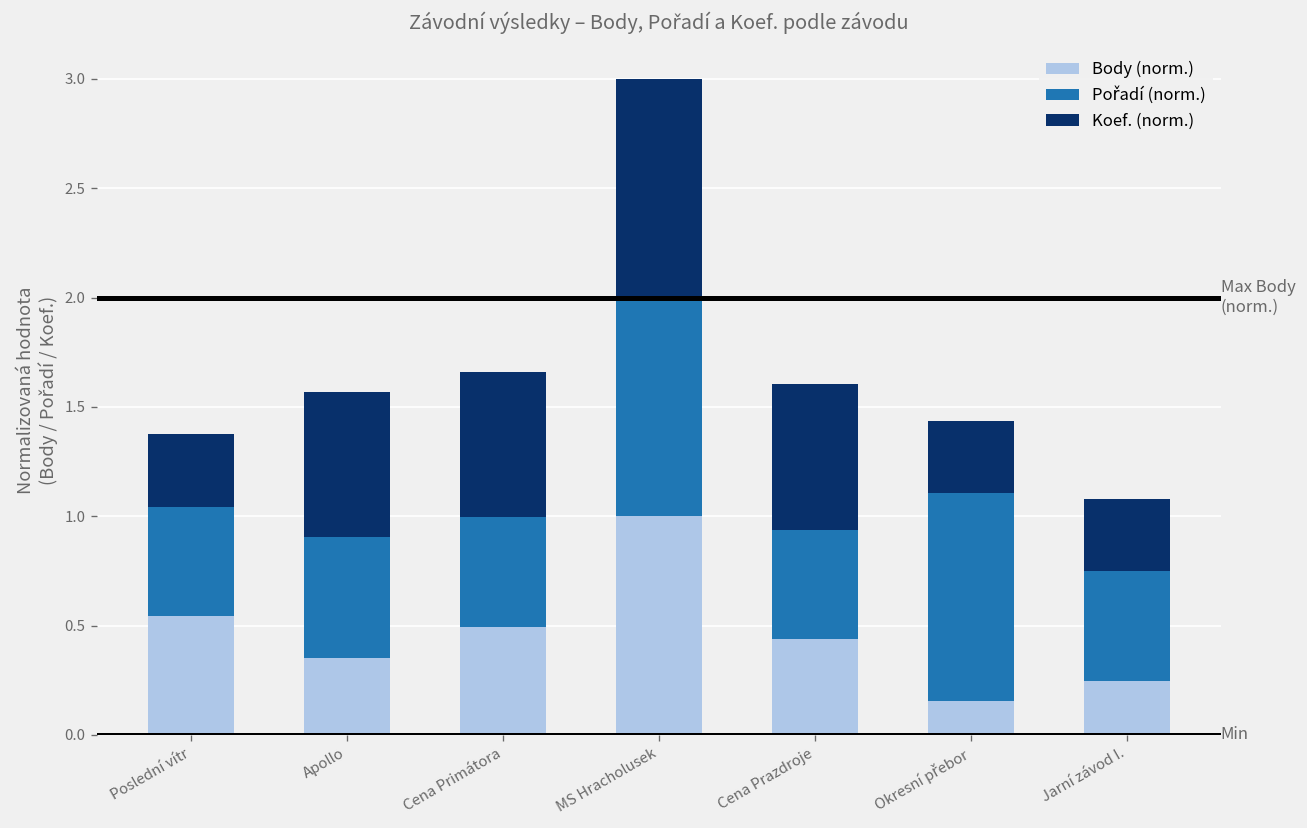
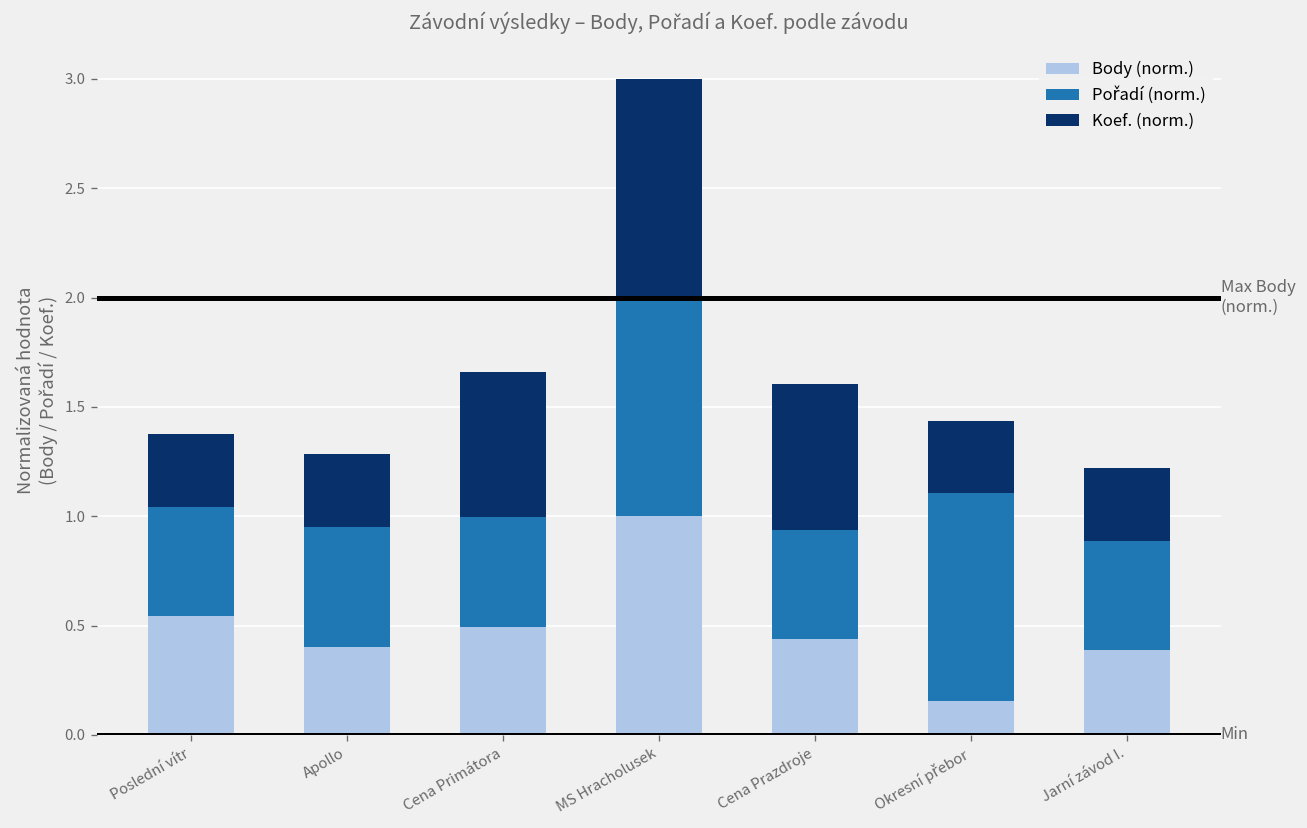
  {
    "Body (norm.)": {
      "Poslední vítr": 0.54,
-     "Apollo": 0.35,
+     "Apollo": 0.40,
      "Cena Primátora": 0.49,
      "MS Hracholusek": 1.00,
      "Cena Prazdroje": 0.44,
      "Okresní přebor": 0.15,
-     "Jarní závod I.": 0.25
+     "Jarní závod I.": 0.39
    },
    "Pořadí (norm.)": {
      "Poslední vítr": 0.50,
      "Apollo": 0.55,
      "Cena Primátora": 0.50,
      "MS Hracholusek": 1.00,
      "Cena Prazdroje": 0.50,
      "Okresní přebor": 0.95,
      "Jarní závod I.": 0.50
    },
    "Koef. (norm.)": {
      "Poslední vítr": 0.33,
-     "Apollo": 0.67,
+     "Apollo": 0.33,
      "Cena Primátora": 0.67,
      "MS Hracholusek": 1.00,
      "Cena Prazdroje": 0.67,
      "Okresní přebor": 0.33,
      "Jarní závod I.": 0.33
    }
  }
